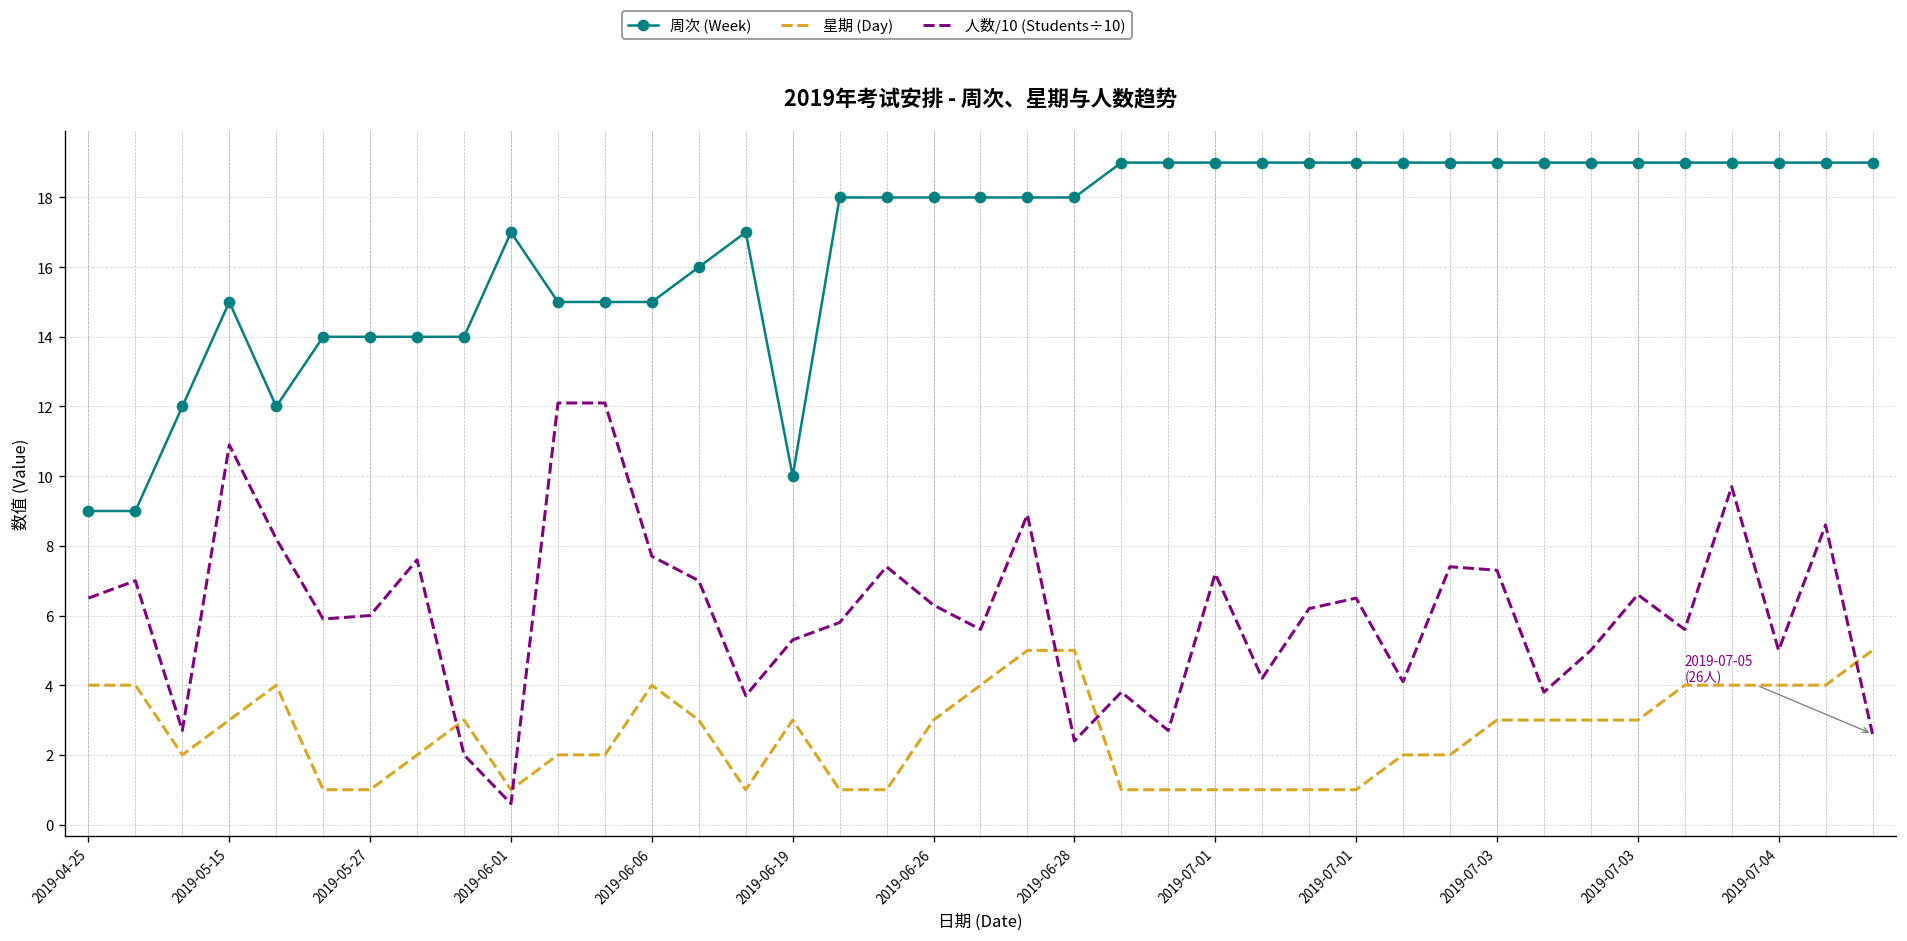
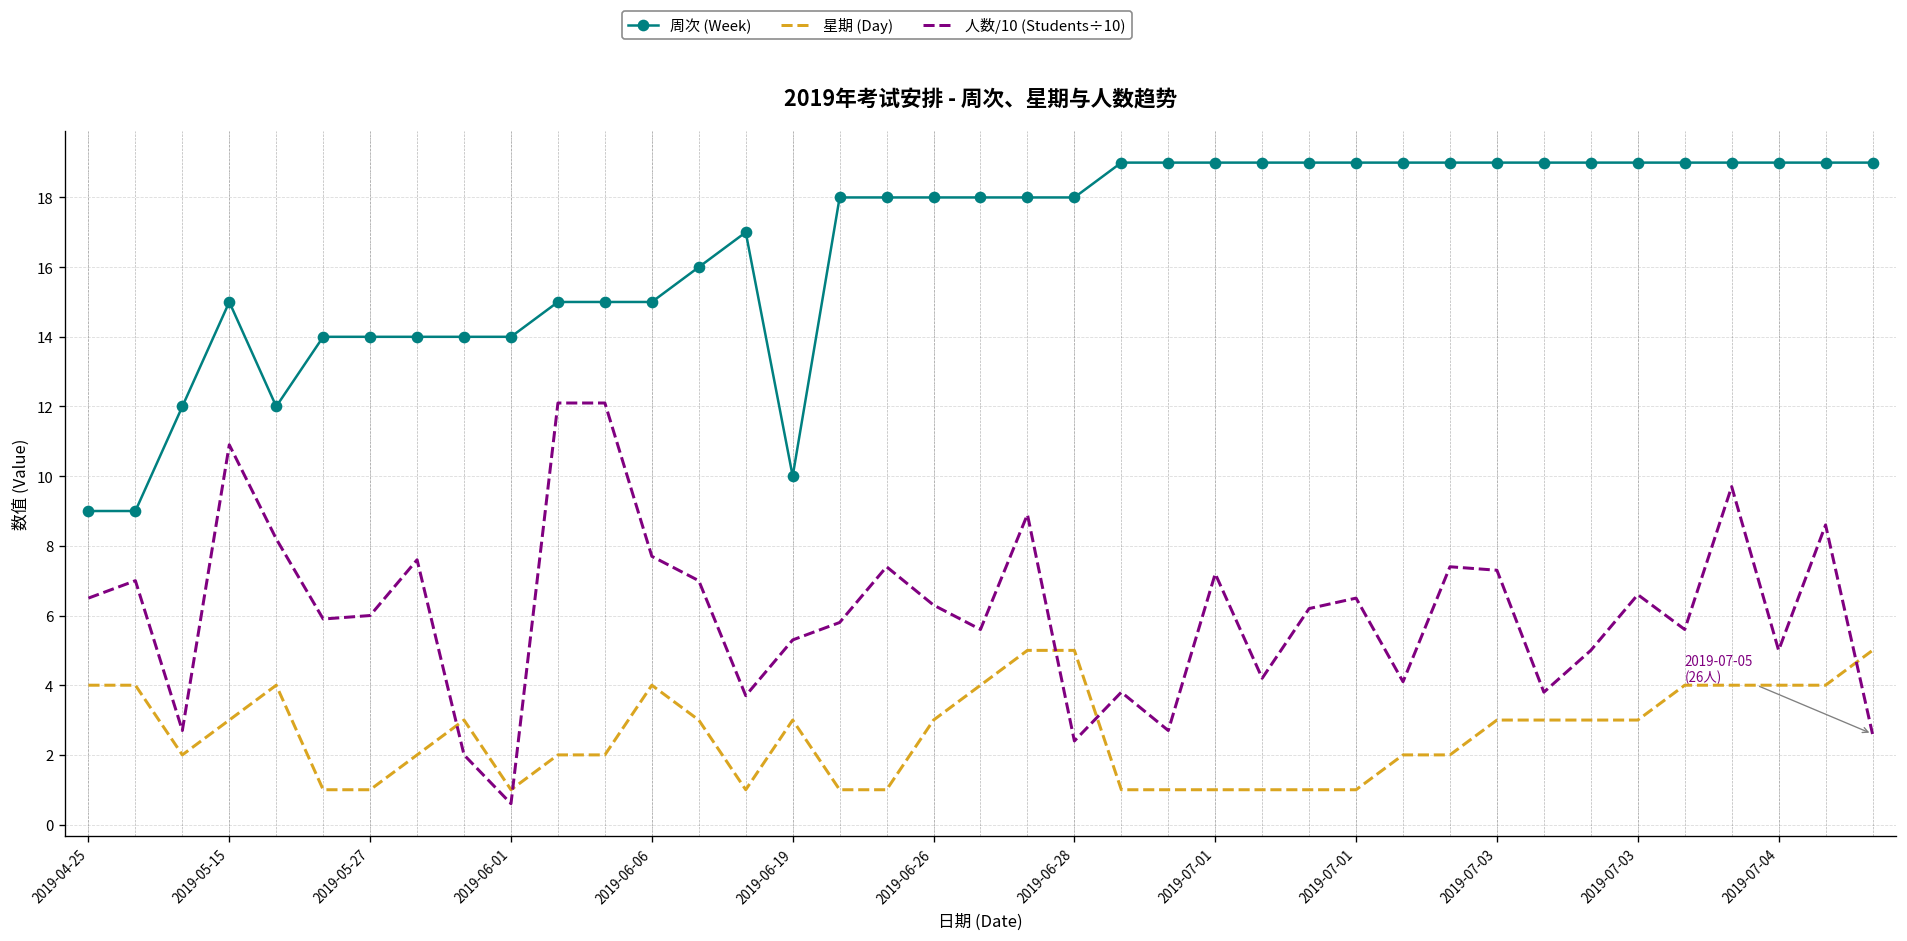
  {
    "周次 (Week)": {
      "2019-05-15": 15,
-     "2019-06-01": 17,
+     "2019-06-01": 14,
      "2019-06-06": 15,
      "2019-06-19": 10,
      "2019-06-26": 18
    },
    "星期 (Day)": {
      "2019-05-15": 3,
      "2019-06-01": 1,
      "2019-06-06": 4,
      "2019-06-19": 3,
      "2019-06-26": 3
    },
    "人数/10 (Students÷10)": {
      "2019-05-15": 10.9,
      "2019-06-01": 0.6,
      "2019-06-06": 7.7,
      "2019-06-19": 5.3,
      "2019-06-26": 6.3
    }
  }
